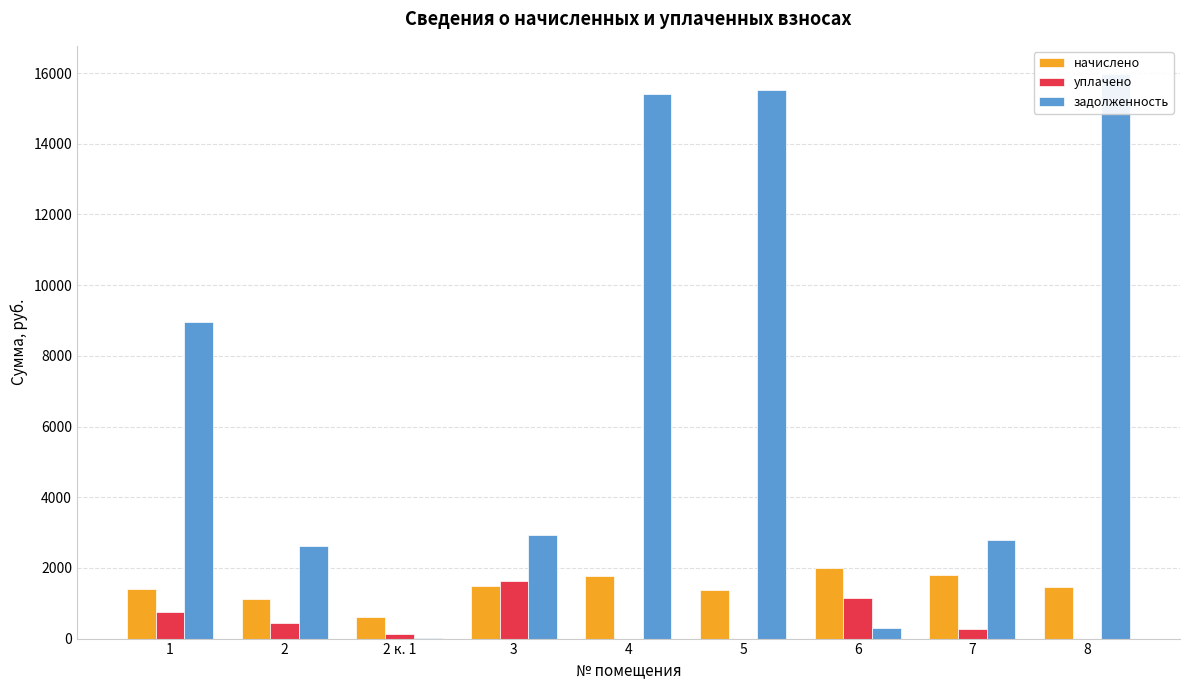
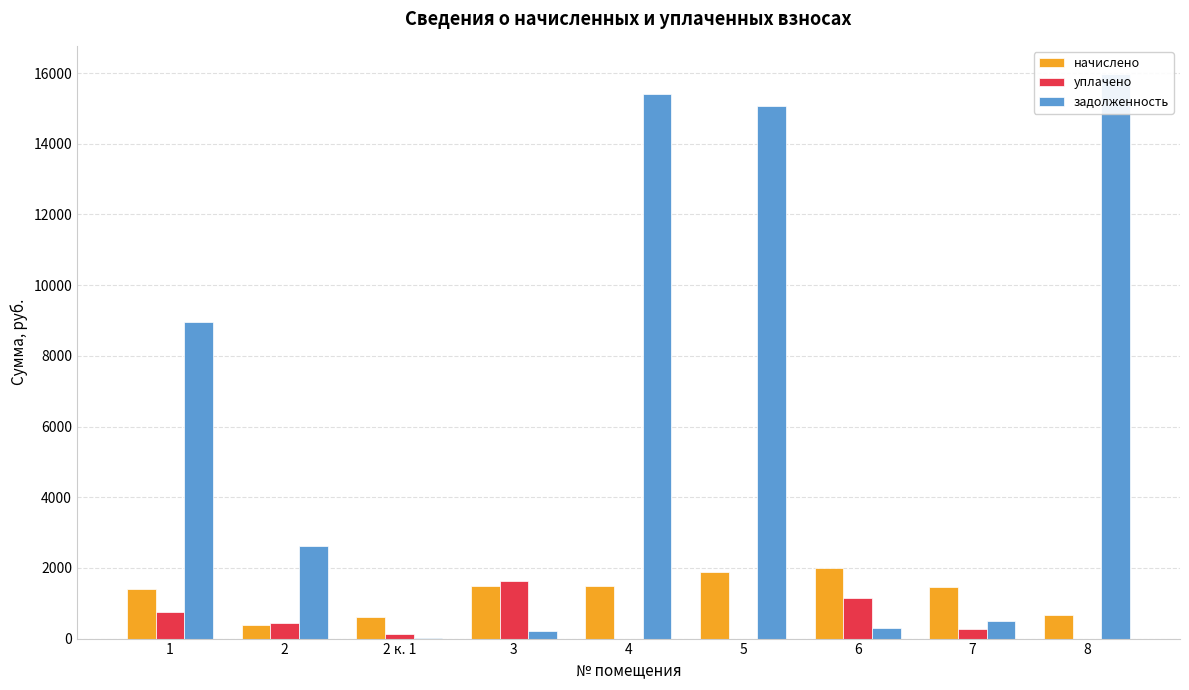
  {
    "начислено": {
      "1": 1400,
-     "2": 1100,
+     "2": 400,
      "2 к. 1": 600,
      "3": 1500,
-     "4": 1800,
-     "5": 1400,
+     "4": 1500,
+     "5": 1900,
      "6": 2000,
-     "7": 1800,
-     "8": 1500
+     "7": 1500,
+     "8": 700
    },
    "уплачено": {
      "1": 800,
      "2": 500,
      "2 к. 1": 100,
      "3": 1600,
      "4": 0,
      "5": 0,
      "6": 1200,
      "7": 300,
      "8": 0
    },
    "задолженность": {
      "1": 9000,
      "2": 2600,
-     "3": 2900,
+     "3": 200,
      "4": 15400,
-     "5": 15500,
+     "5": 15100,
      "6": 300,
-     "7": 2800
+     "7": 500
    }
  }
